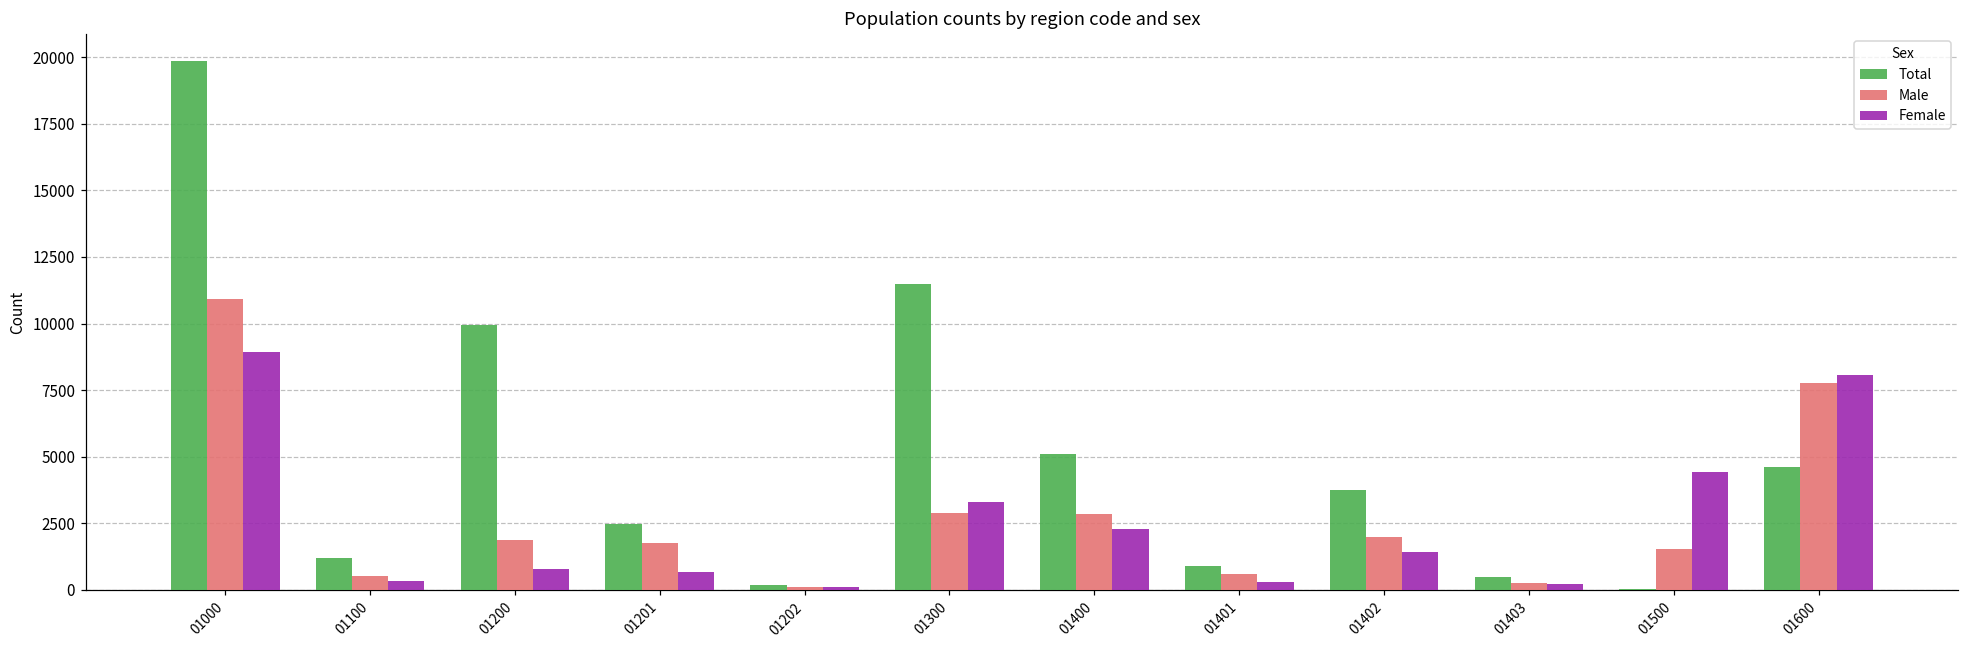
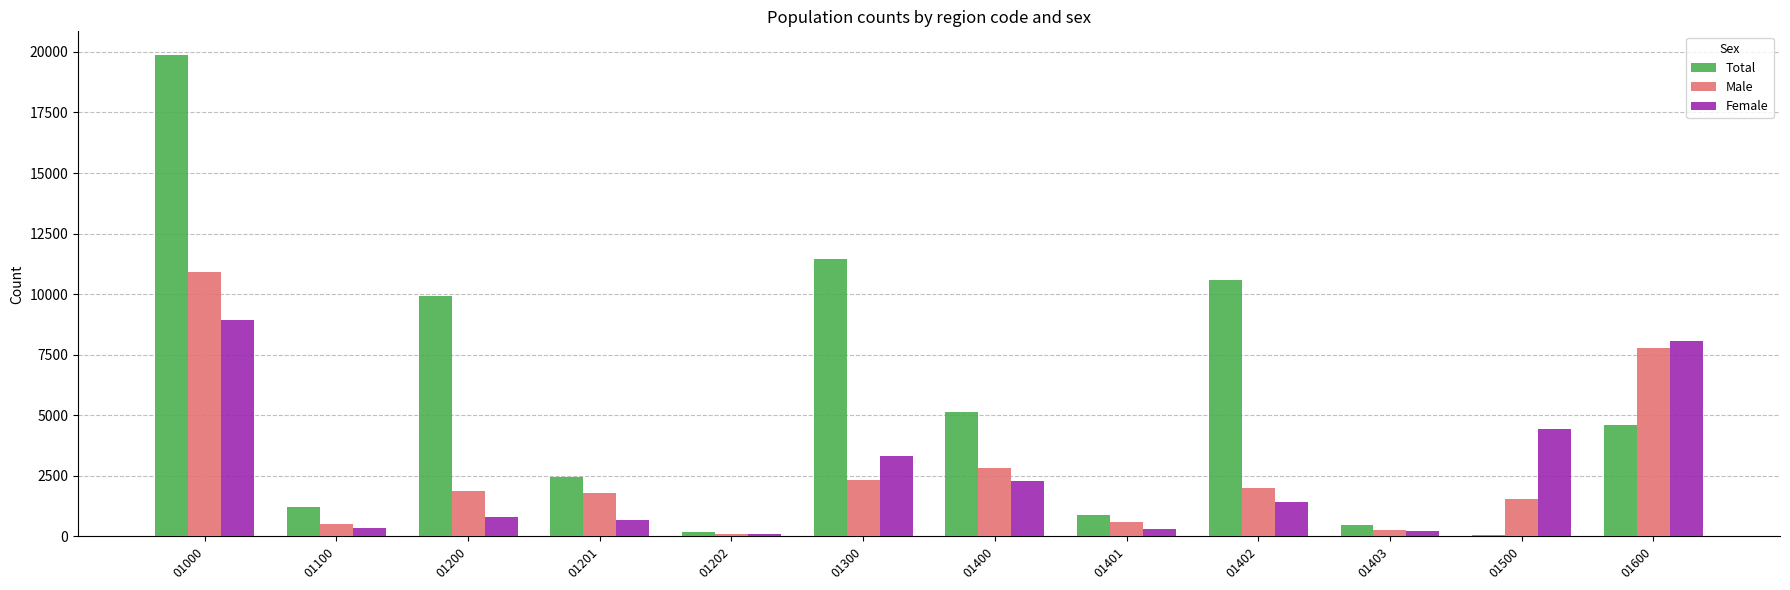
  {
    "Total": {
      "01000": 19900,
      "01100": 1200,
      "01200": 9900,
      "01201": 2500,
      "01202": 200,
      "01300": 11500,
      "01400": 5100,
      "01401": 900,
-     "01402": 3800,
+     "01402": 10600,
      "01403": 500,
      "01600": 4600
    },
    "Male": {
      "01000": 10900,
      "01100": 500,
      "01200": 1900,
      "01201": 1800,
-     "01300": 2900,
+     "01300": 2300,
      "01400": 2800,
      "01401": 600,
      "01402": 2000,
      "01403": 300,
      "01500": 1500,
      "01600": 7800
    },
    "Female": {
      "01000": 9000,
      "01100": 300,
      "01200": 800,
      "01201": 700,
      "01300": 3300,
      "01400": 2300,
      "01401": 300,
      "01402": 1400,
      "01403": 200,
      "01500": 4400,
      "01600": 8100
    }
  }
